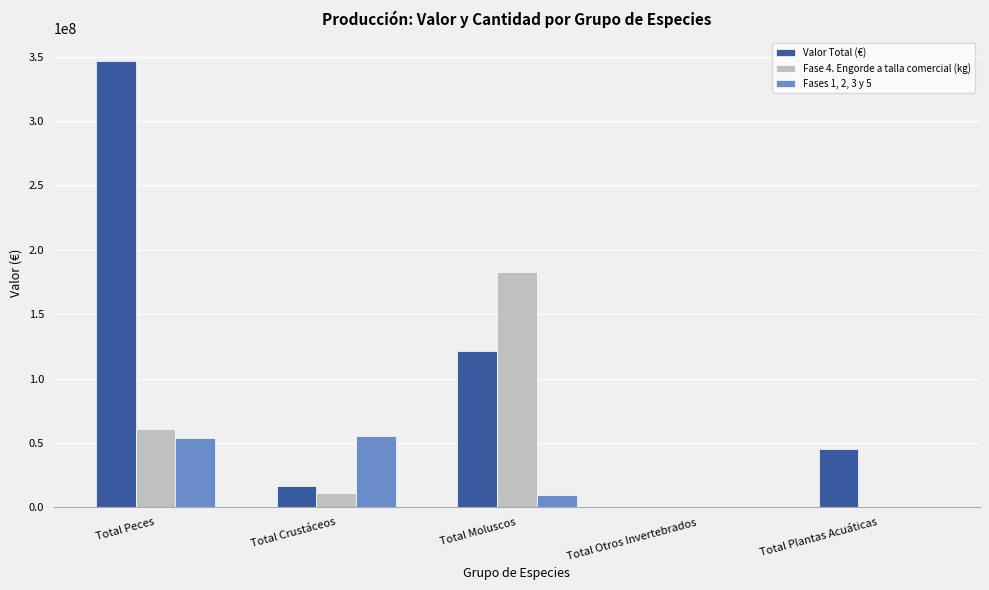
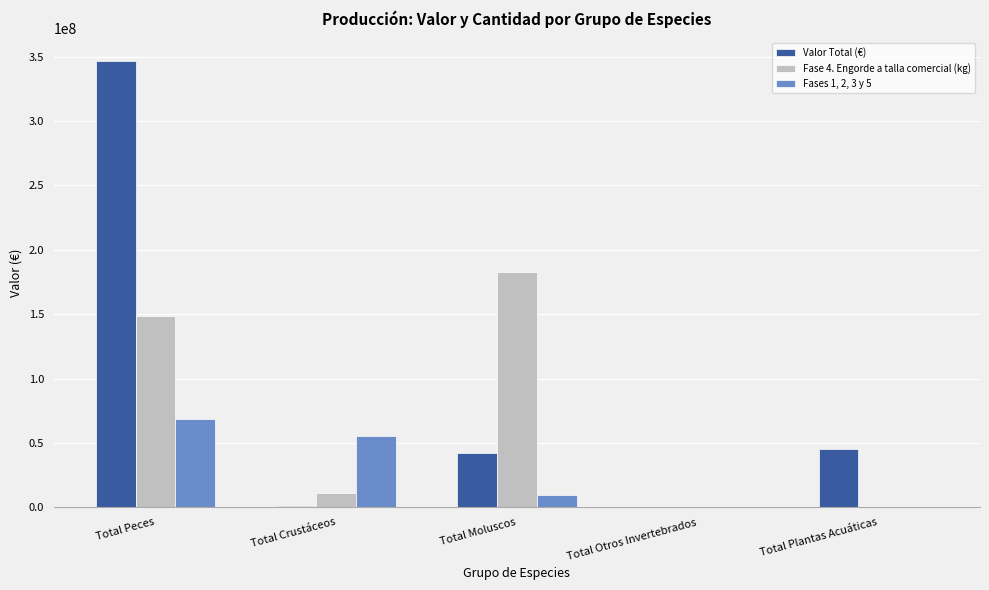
  {
    "Valor Total (€)": {
      "Total Peces": 347000000,
-     "Total Crustáceos": 17000000,
-     "Total Moluscos": 122000000,
+     "Total Crustáceos": 1000000,
+     "Total Moluscos": 42000000,
      "Total Plantas Acuáticas": 46000000
    },
    "Fase 4. Engorde a talla comercial (kg)": {
-     "Total Peces": 61000000,
+     "Total Peces": 149000000,
      "Total Crustáceos": 11000000,
      "Total Moluscos": 183000000
    },
    "Fases 1, 2, 3 y 5": {
-     "Total Peces": 54000000,
+     "Total Peces": 68000000,
      "Total Crustáceos": 56000000,
      "Total Moluscos": 10000000,
      "Total Otros Invertebrados": 0,
      "Total Plantas Acuáticas": 0
    }
  }
